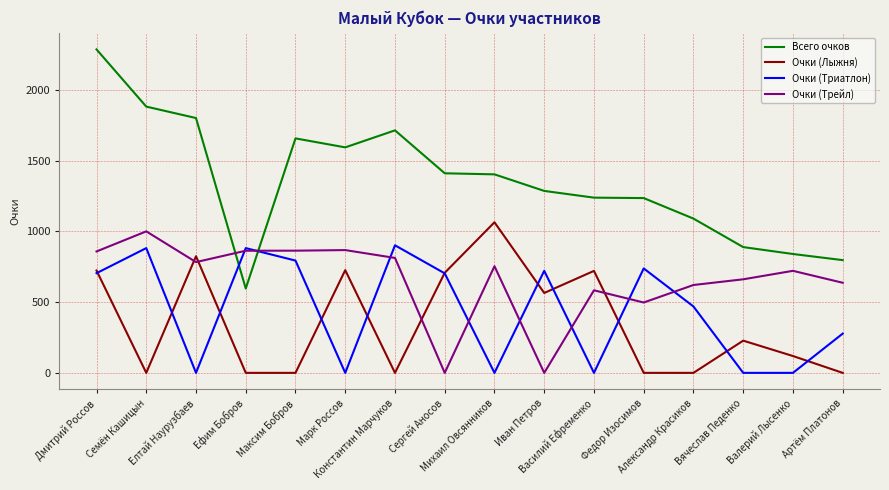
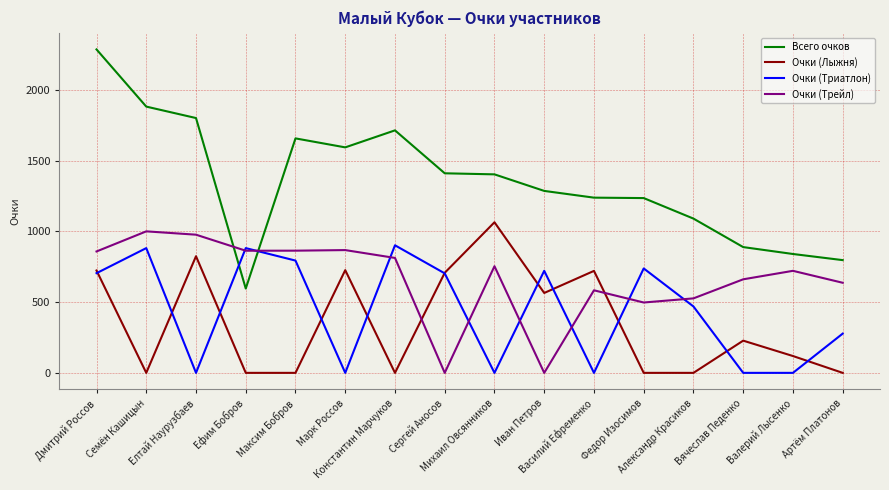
  {
    "Всего очков": {
      "Дмитрий Россов": 2290,
      "Семён Кашицын": 1880,
      "Елтай Наурузбаев": 1800,
      "Ефим Бобров": 600,
      "Максим Бобров": 1660,
      "Марк Россов": 1590,
      "Константин Марчуков": 1710,
      "Сергей Аносов": 1410,
      "Михаил Овсянников": 1400,
      "Иван Петров": 1290,
      "Василий Ефременко": 1240,
      "Федор Изосимов": 1240,
      "Александр Красиков": 1090,
      "Вячеслав Педенко": 890,
      "Валерий Лысенко": 840,
      "Артём Платонов": 800
    },
    "Очки (Лыжня)": {
      "Дмитрий Россов": 720,
      "Семён Кашицын": 0,
      "Елтай Наурузбаев": 820,
      "Ефим Бобров": 0,
      "Максим Бобров": 0,
      "Марк Россов": 730,
      "Константин Марчуков": 0,
      "Михаил Овсянников": 1060,
      "Иван Петров": 560,
      "Василий Ефременко": 720,
      "Федор Изосимов": 0,
      "Александр Красиков": 0,
      "Вячеслав Педенко": 230,
      "Валерий Лысенко": 120,
      "Артём Платонов": 0
    },
    "Очки (Триатлон)": {
      "Дмитрий Россов": 700,
      "Семён Кашицын": 880,
      "Елтай Наурузбаев": 0,
      "Ефим Бобров": 880,
      "Максим Бобров": 790,
      "Марк Россов": 0,
      "Константин Марчуков": 900,
      "Михаил Овсянников": 0,
      "Иван Петров": 720,
      "Василий Ефременко": 0,
      "Федор Изосимов": 740,
      "Александр Красиков": 470,
      "Вячеслав Педенко": 0,
      "Валерий Лысенко": 0,
      "Артём Платонов": 280
    },
    "Очки (Трейл)": {
      "Дмитрий Россов": 860,
      "Семён Кашицын": 1000,
-     "Елтай Наурузбаев": 780,
+     "Елтай Наурузбаев": 980,
      "Ефим Бобров": 860,
      "Максим Бобров": 860,
      "Марк Россов": 870,
      "Константин Марчуков": 810,
      "Сергей Аносов": 0,
      "Михаил Овсянников": 750,
      "Иван Петров": 0,
      "Василий Ефременко": 580,
      "Федор Изосимов": 500,
-     "Александр Красиков": 620,
+     "Александр Красиков": 530,
      "Вячеслав Педенко": 660,
      "Валерий Лысенко": 720,
      "Артём Платонов": 640
    }
  }
